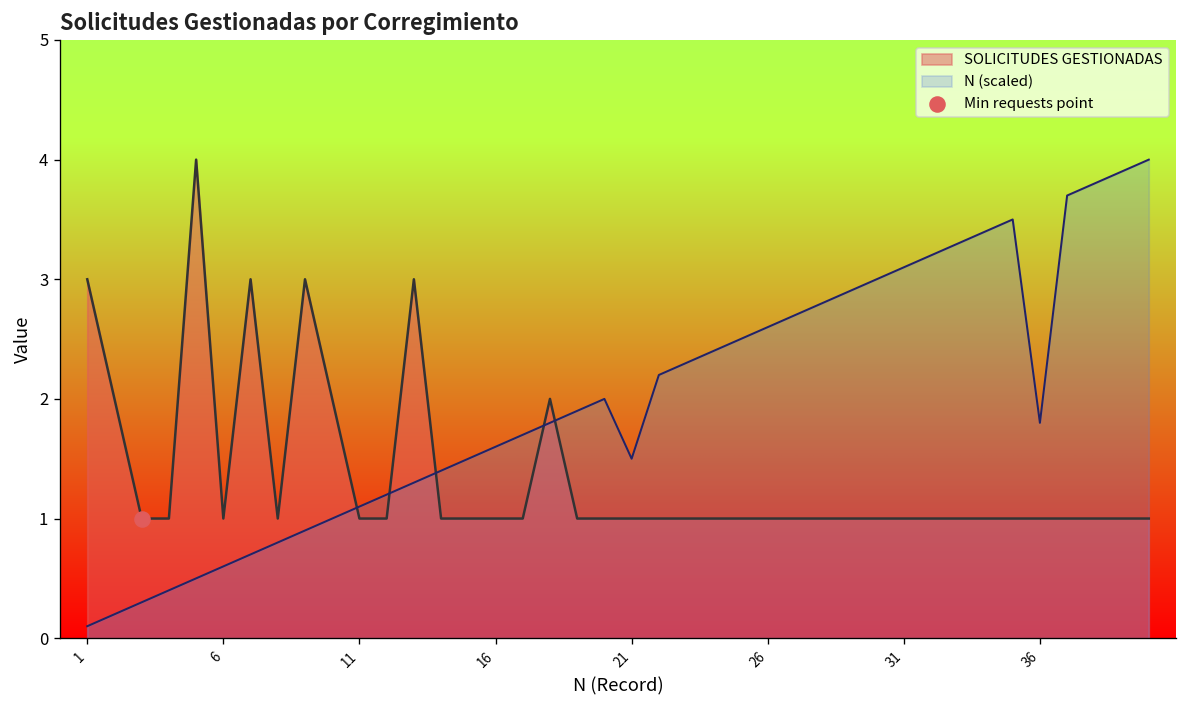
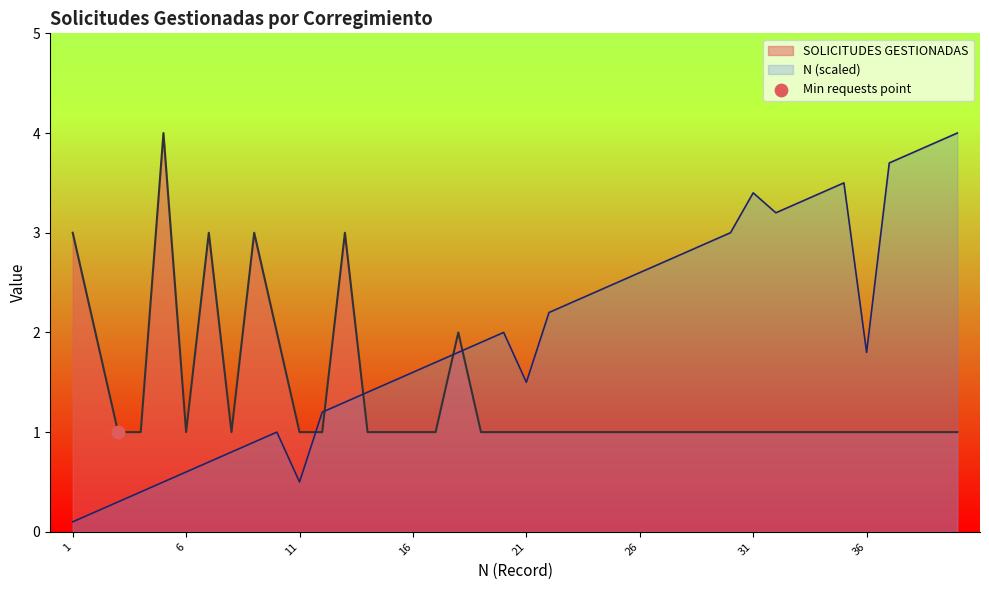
  {
    "N (scaled)": {
      "1": 0.1,
      "6": 0.6,
-     "11": 1.1,
+     "11": 0.5,
      "16": 1.6,
      "21": 1.5,
      "26": 2.6,
-     "31": 3.1,
+     "31": 3.4,
      "36": 1.8
    }
  }
